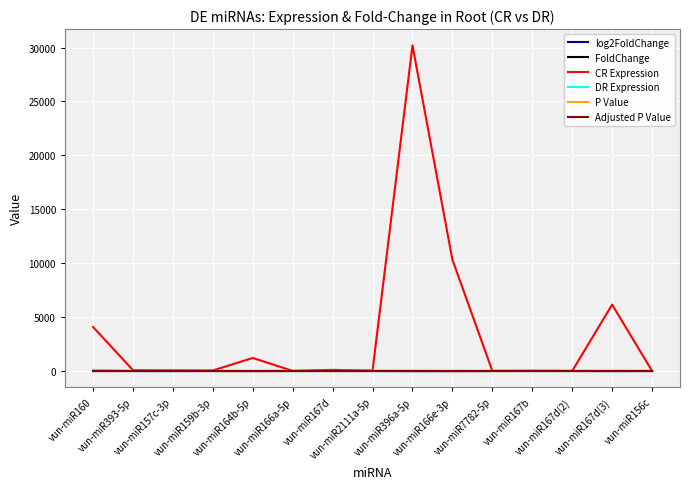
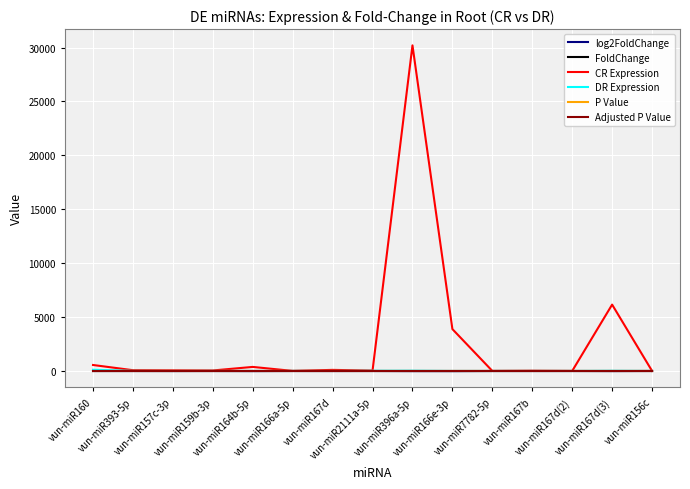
  {
    "CR Expression": {
-     "vun-miR160": 4100,
-     "vun-miR164b-5p": 1200,
+     "vun-miR160": 600,
+     "vun-miR164b-5p": 400,
      "vun-miR396a-5p": 30200,
-     "vun-miR166e-3p": 10300,
+     "vun-miR166e-3p": 3900,
      "vun-miR167d(3)": 6200
    }
  }
